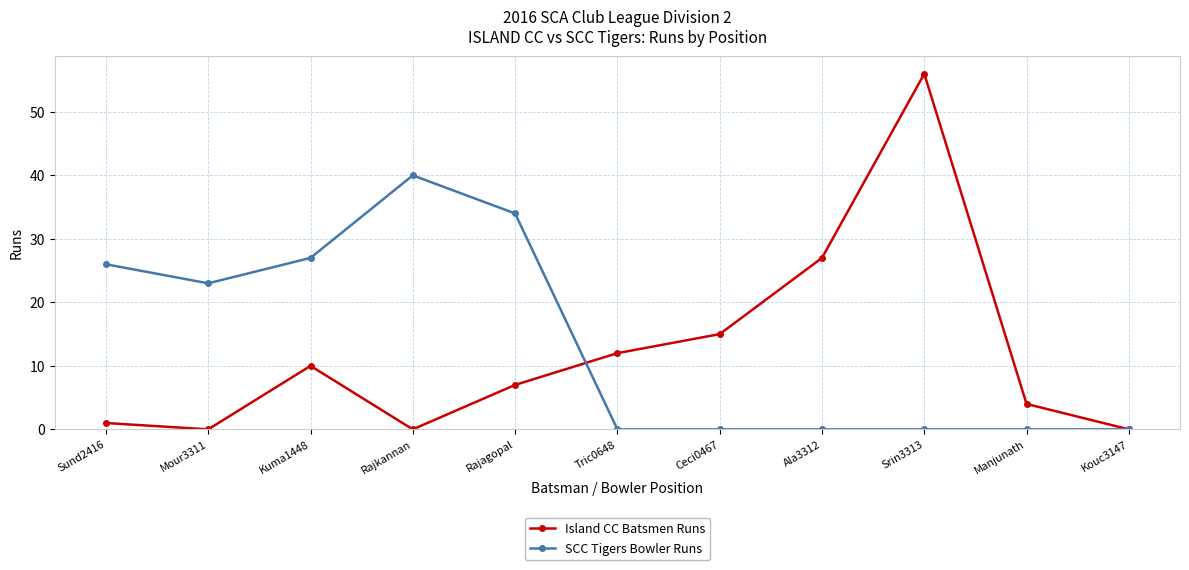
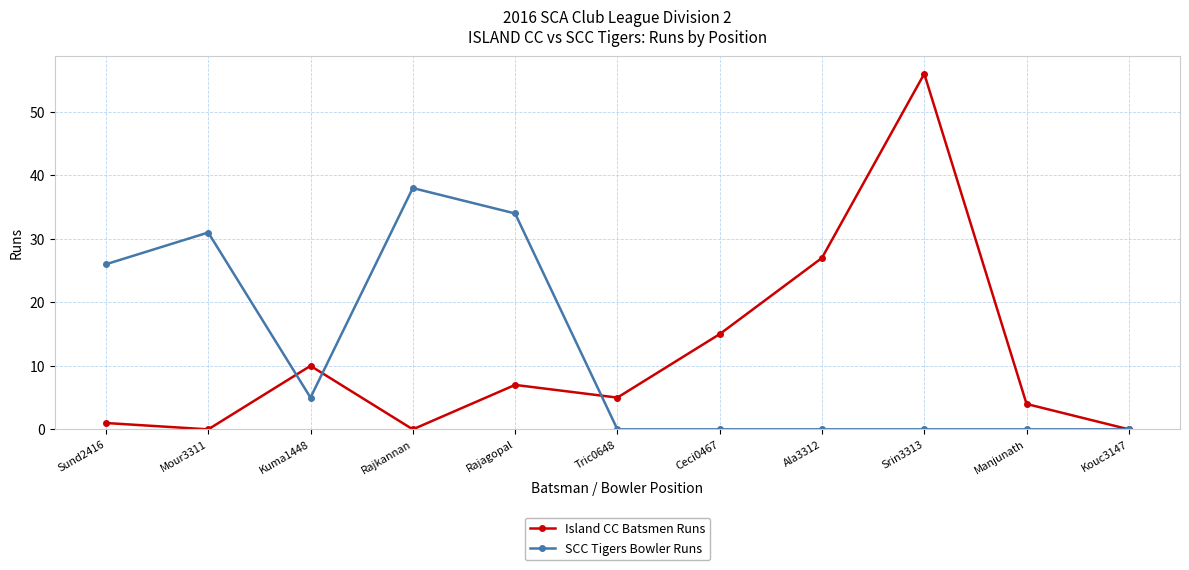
  {
    "Island CC Batsmen Runs": {
      "Sund2416": 1,
      "Mour3311": 0,
      "Kuma1448": 10,
      "Rajkannan": 0,
      "Rajagopal": 7,
-     "Tric0648": 12,
+     "Tric0648": 5,
      "Ceci0467": 15,
      "Ala3312": 27,
      "Srin3313": 56,
      "Manjunath": 4
    },
    "SCC Tigers Bowler Runs": {
      "Sund2416": 26,
-     "Mour3311": 23,
-     "Kuma1448": 27,
-     "Rajkannan": 40,
+     "Mour3311": 31,
+     "Kuma1448": 5,
+     "Rajkannan": 38,
      "Rajagopal": 34,
      "Tric0648": 0,
      "Ceci0467": 0,
      "Ala3312": 0,
      "Srin3313": 0,
      "Manjunath": 0
    }
  }
